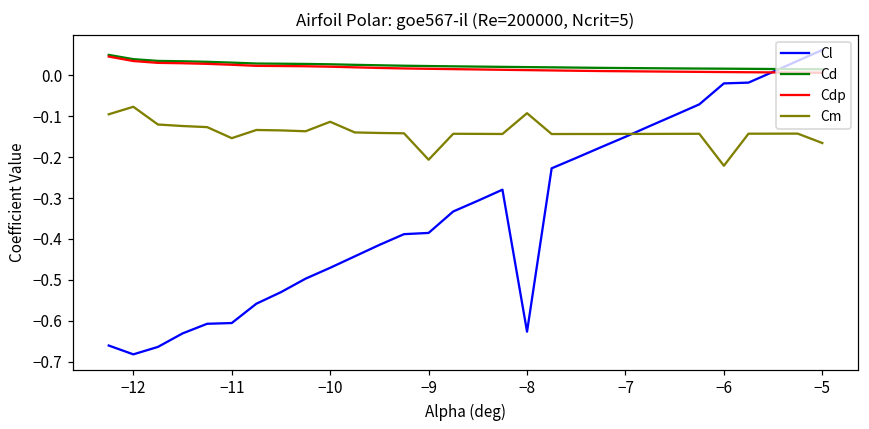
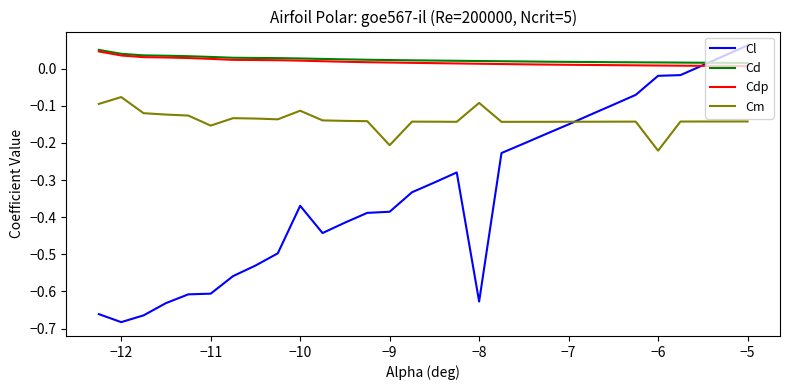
  {
    "Cl": {
      "−12": -0.68,
      "−11": -0.61,
-     "−10": -0.47,
+     "−10": -0.37,
      "−9": -0.39,
      "−8": -0.63,
      "−7": -0.15,
      "−6": -0.02
    },
    "Cd": {
      "−8": 0.02,
      "−7": 0.02,
      "−6": 0.02
    },
    "Cdp": {
      "−8": 0.01,
      "−7": 0.01,
      "−6": 0.01
    },
    "Cm": {
      "−12": -0.08,
      "−11": -0.15,
      "−10": -0.11,
      "−9": -0.21,
      "−8": -0.09,
      "−7": -0.14,
      "−6": -0.22,
-     "−5": -0.17
+     "−5": -0.14
    }
  }
